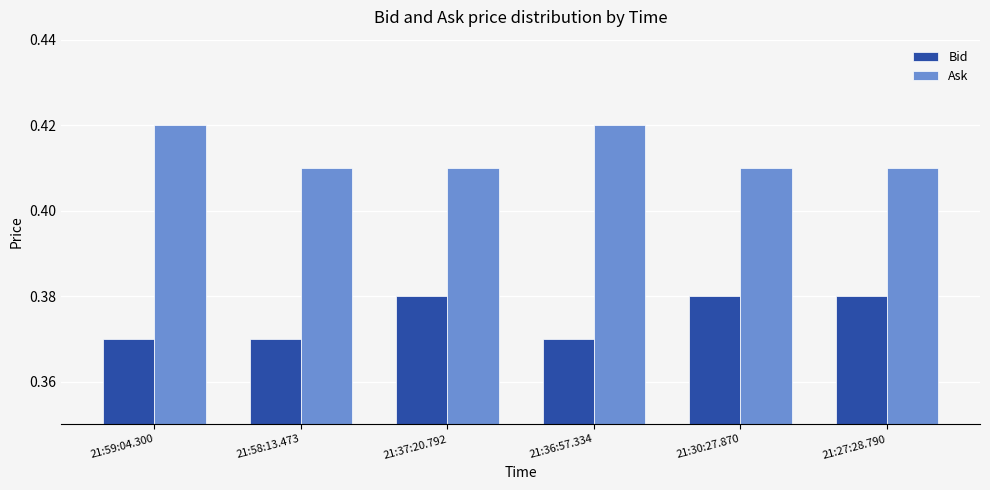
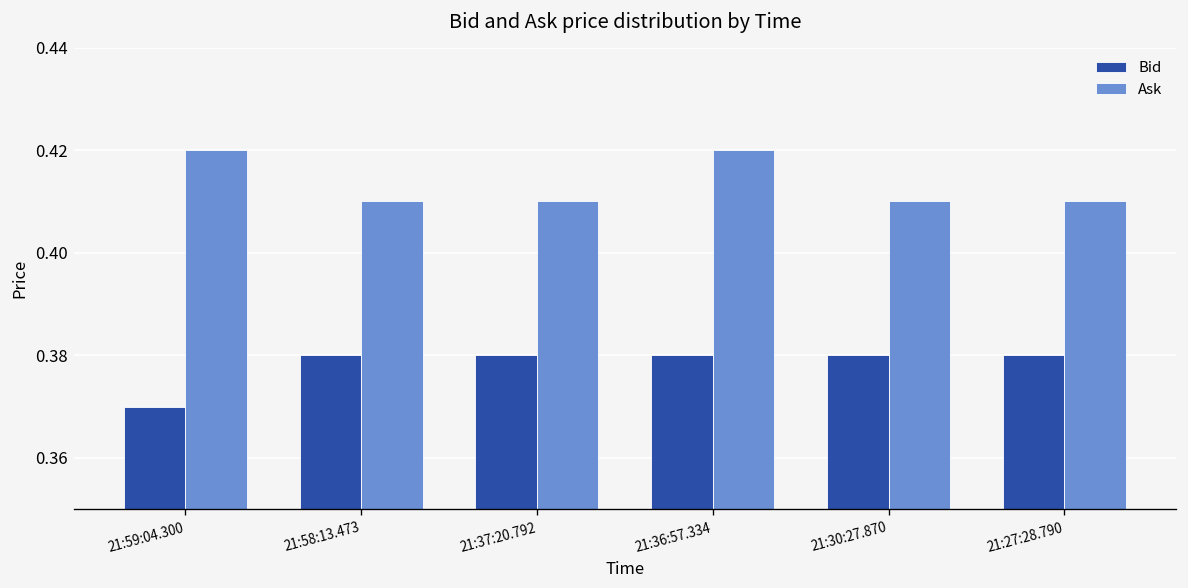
  {
    "Bid": {
      "21:59:04.300": 0.37,
-     "21:58:13.473": 0.37,
+     "21:58:13.473": 0.38,
      "21:37:20.792": 0.38,
-     "21:36:57.334": 0.37,
+     "21:36:57.334": 0.38,
      "21:30:27.870": 0.38,
      "21:27:28.790": 0.38
    },
    "Ask": {
      "21:59:04.300": 0.42,
      "21:58:13.473": 0.41,
      "21:37:20.792": 0.41,
      "21:36:57.334": 0.42,
      "21:30:27.870": 0.41,
      "21:27:28.790": 0.41
    }
  }
